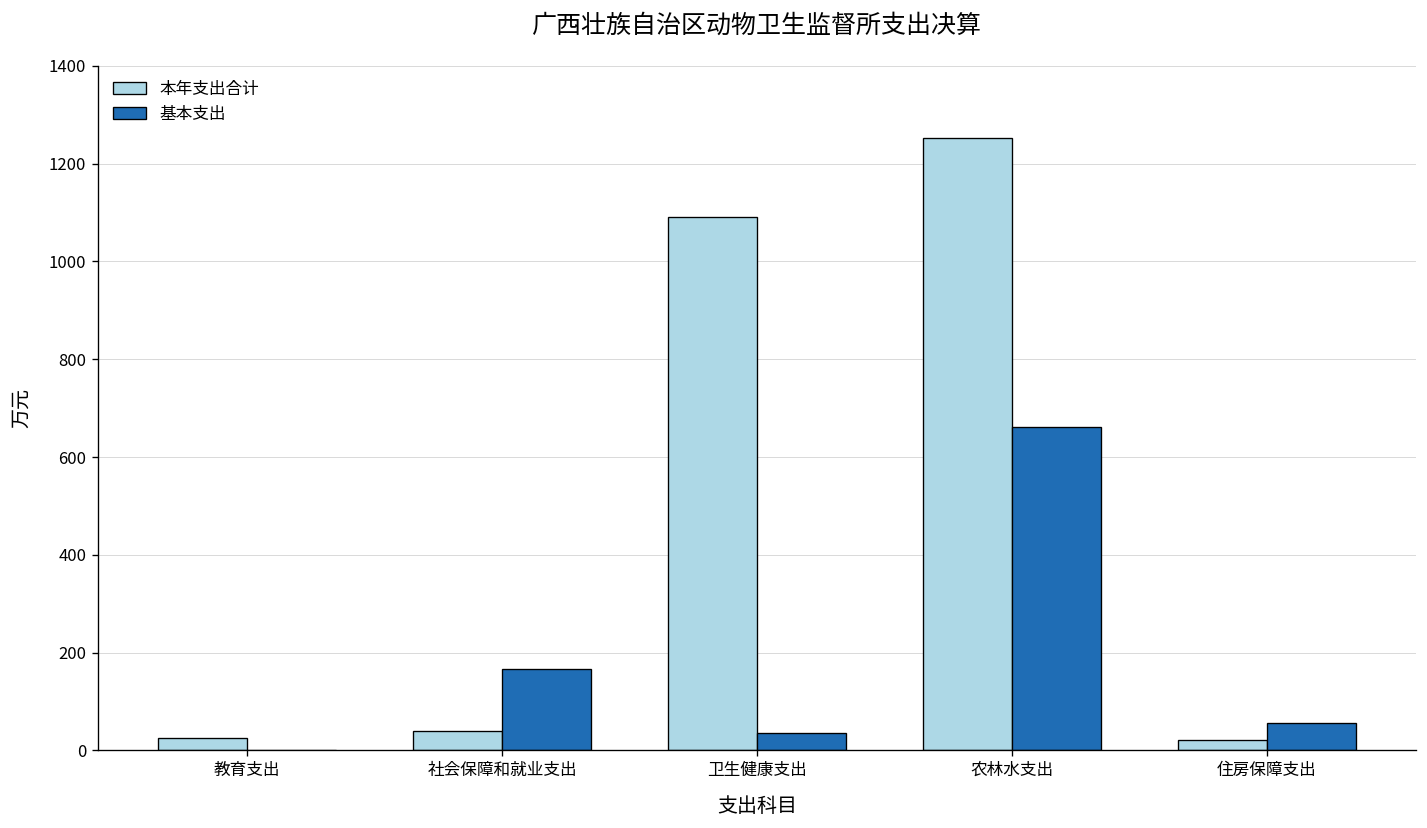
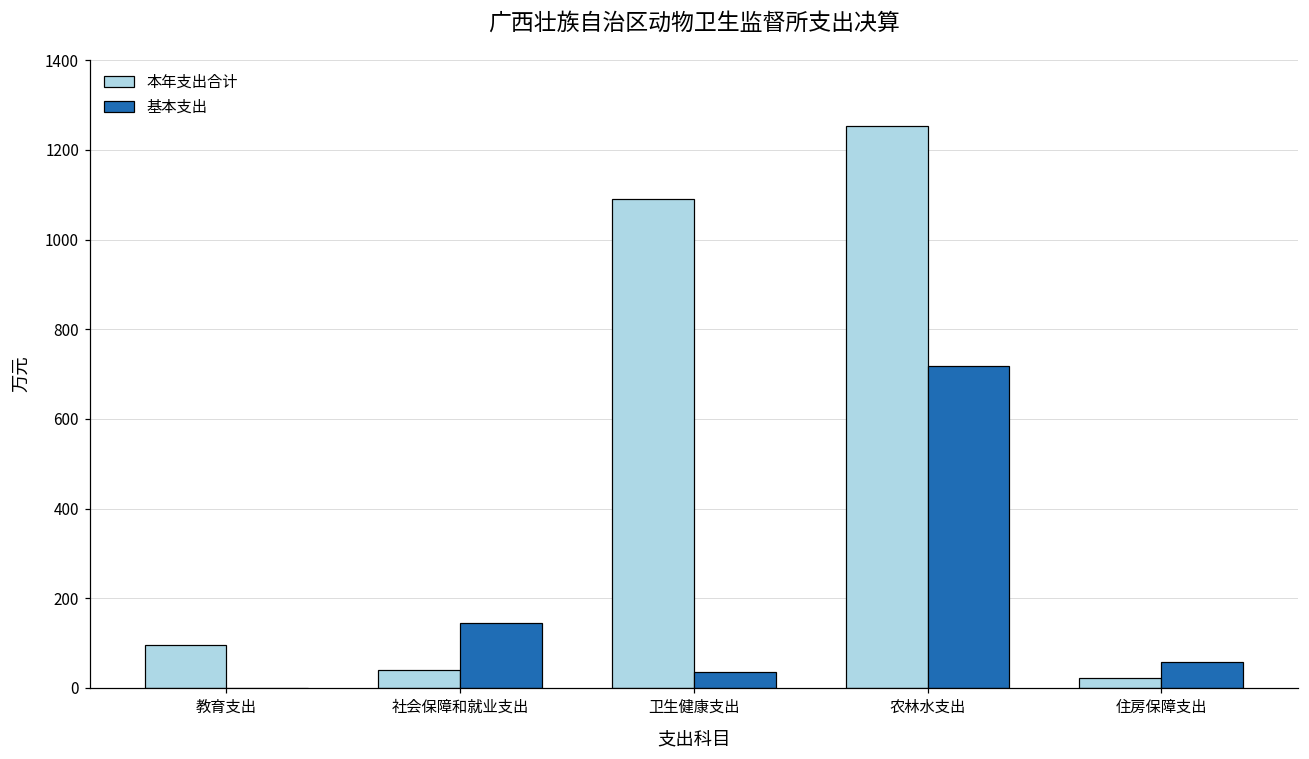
  {
    "本年支出合计": {
-     "教育支出": 20,
+     "教育支出": 100,
      "社会保障和就业支出": 40,
      "卫生健康支出": 1090,
      "农林水支出": 1250,
      "住房保障支出": 20
    },
    "基本支出": {
      "教育支出": 0,
-     "社会保障和就业支出": 170,
+     "社会保障和就业支出": 140,
      "卫生健康支出": 40,
-     "农林水支出": 660,
+     "农林水支出": 720,
      "住房保障支出": 60
    }
  }
